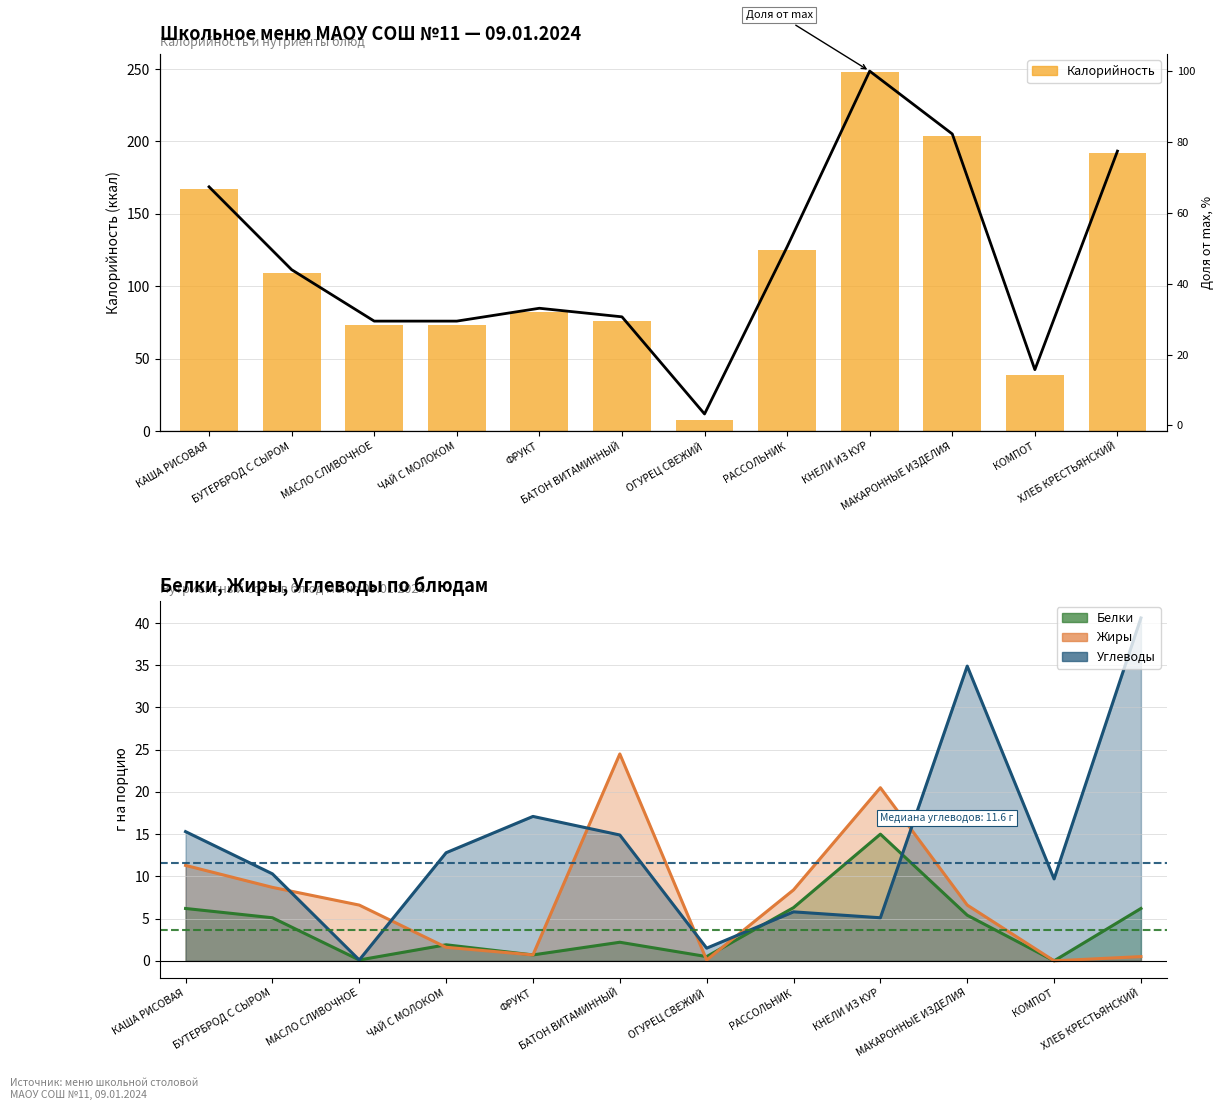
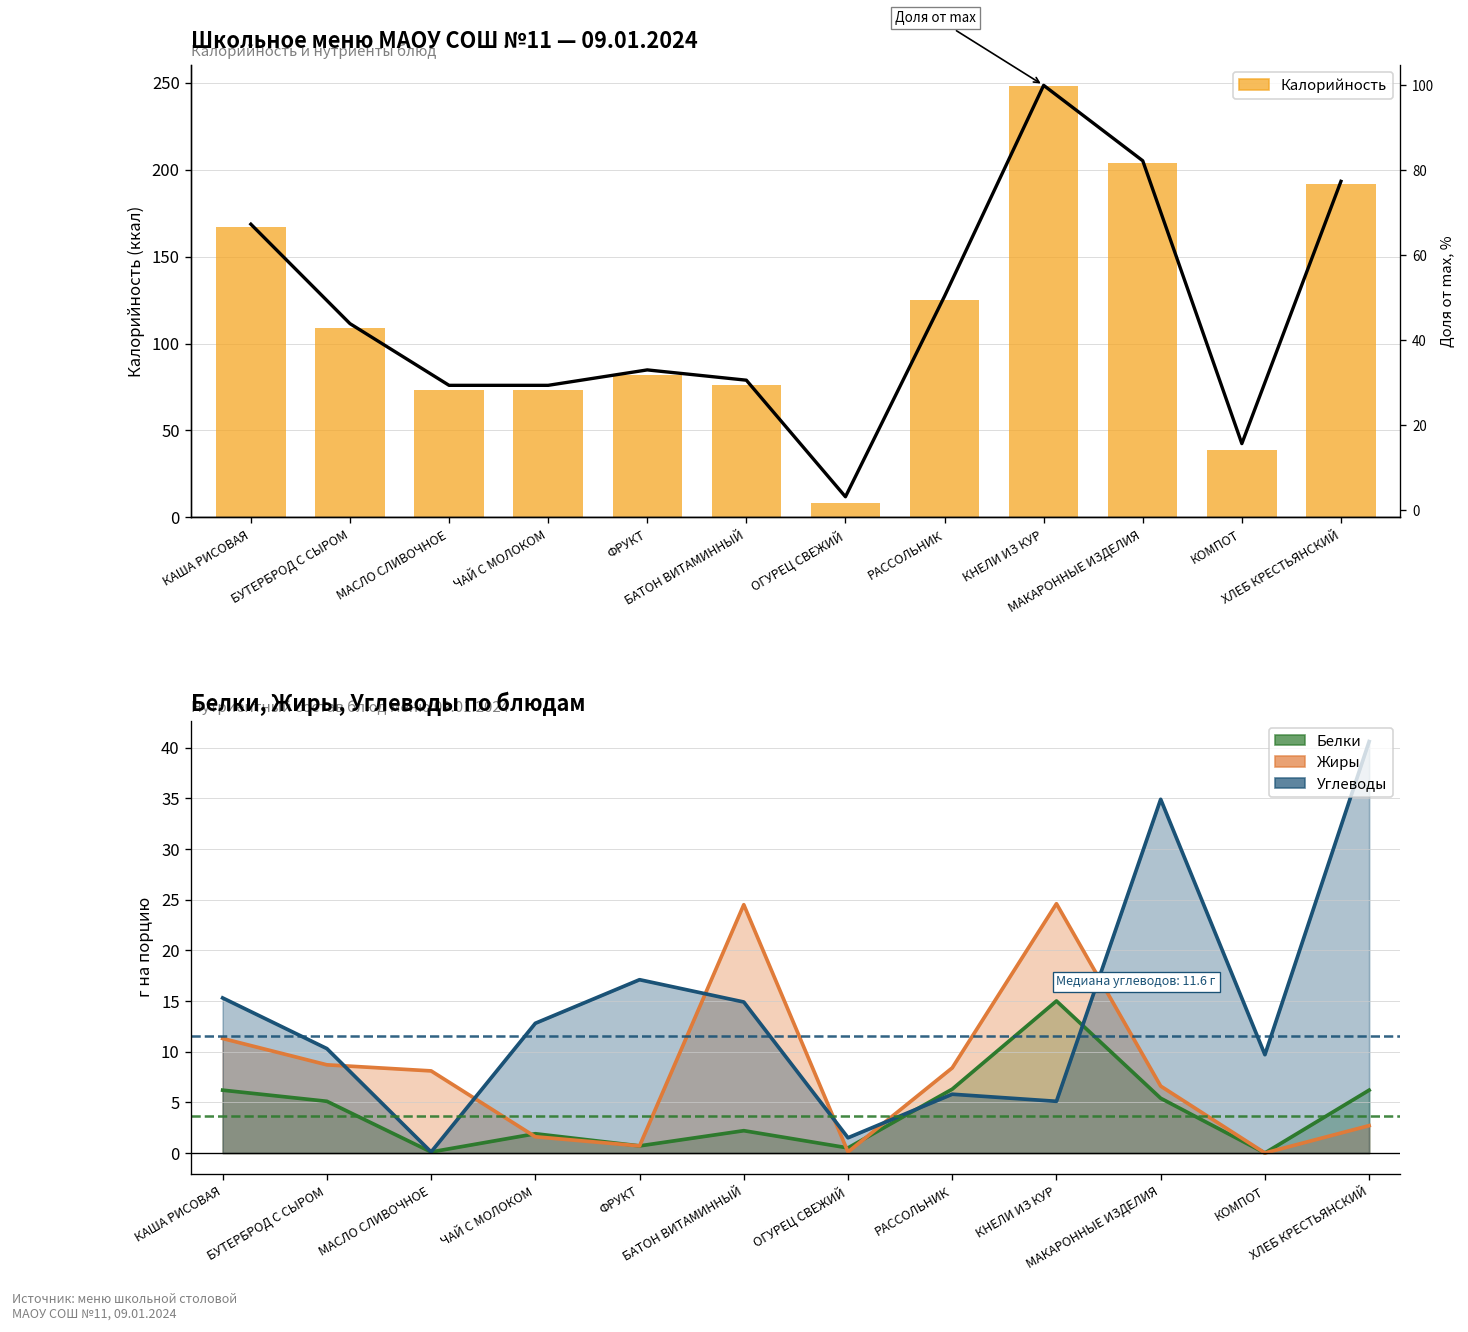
  {
    "Белки, Жиры, Углеводы по блюдам": {
      "Жиры": {
        "КАША РИСОВАЯ": 11,
        "БУТЕРБРОД С СЫРОМ": 9,
-       "МАСЛО СЛИВОЧНОЕ": 7,
+       "МАСЛО СЛИВОЧНОЕ": 8,
        "БАТОН ВИТАМИННЫЙ": 25,
        "ОГУРЕЦ СВЕЖИЙ": 0,
        "РАССОЛЬНИК": 8,
-       "КНЕЛИ ИЗ КУР": 21,
+       "КНЕЛИ ИЗ КУР": 25,
        "МАКАРОННЫЕ ИЗДЕЛИЯ": 7,
-       "ХЛЕБ КРЕСТЬЯНСКИЙ": 1
+       "ХЛЕБ КРЕСТЬЯНСКИЙ": 3
      }
    }
  }
